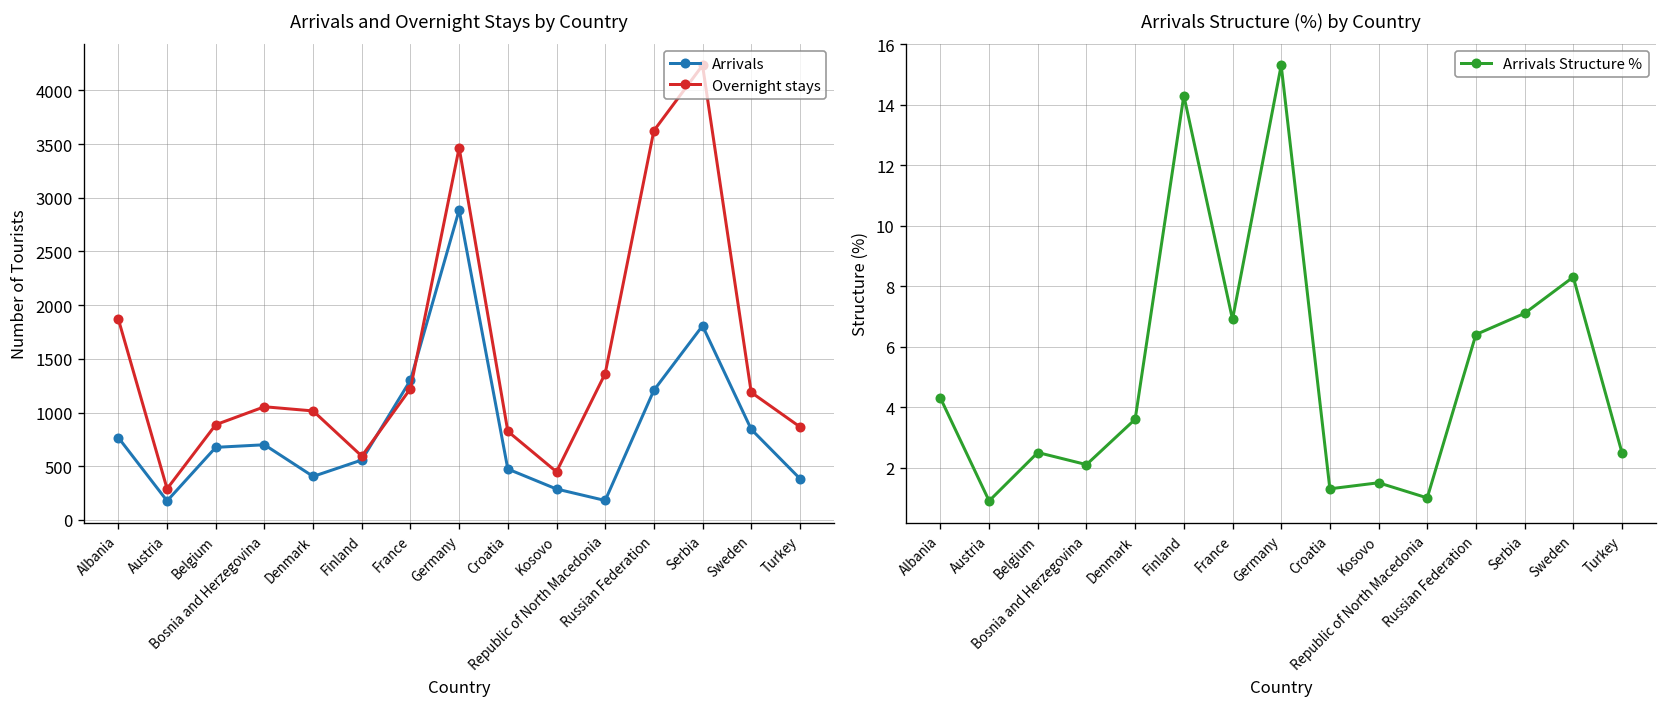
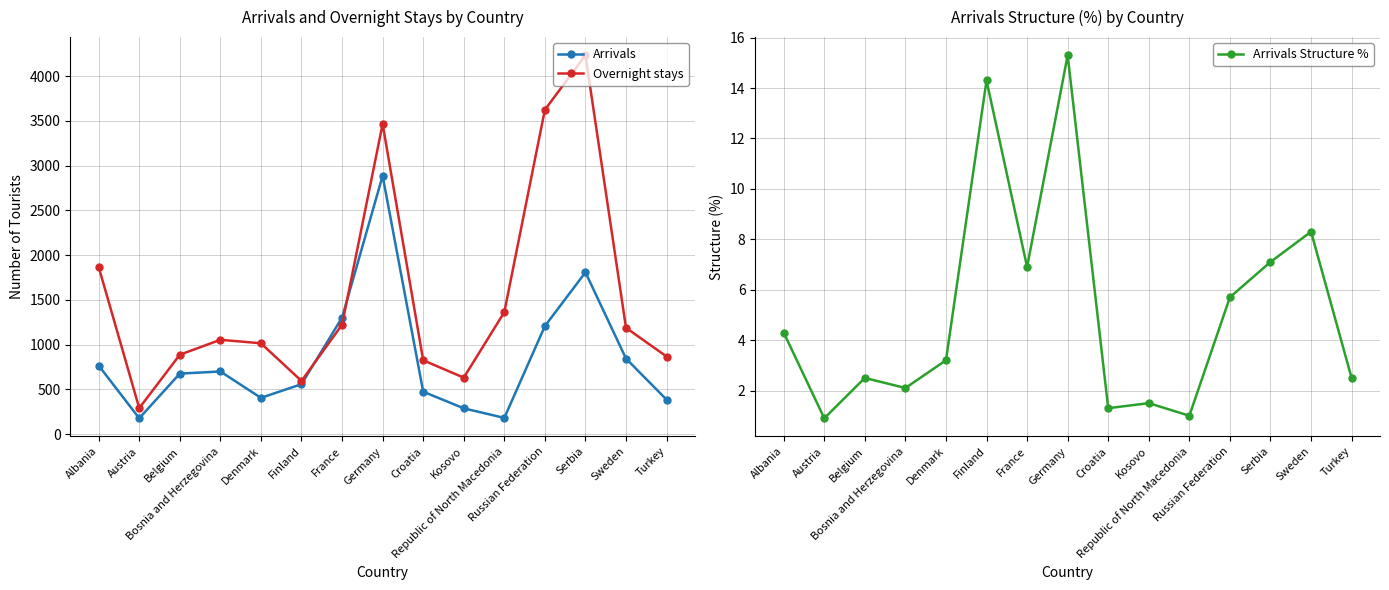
  {
    "Arrivals and Overnight Stays by Country": {
      "Arrivals": {
        "Albania": 800,
        "Austria": 200,
        "Belgium": 700,
        "Bosnia and Herzegovina": 700,
        "Denmark": 400,
        "Finland": 600,
        "France": 1300,
        "Germany": 2900,
        "Croatia": 500,
        "Kosovo": 300,
        "Republic of North Macedonia": 200,
        "Russian Federation": 1200,
        "Serbia": 1800,
        "Sweden": 800,
        "Turkey": 400
      },
      "Overnight stays": {
        "Albania": 1900,
        "Austria": 300,
        "Belgium": 900,
        "Bosnia and Herzegovina": 1100,
        "Denmark": 1000,
        "Finland": 600,
        "France": 1200,
        "Germany": 3500,
        "Croatia": 800,
-       "Kosovo": 400,
+       "Kosovo": 600,
        "Republic of North Macedonia": 1400,
        "Russian Federation": 3600,
        "Sweden": 1200,
        "Turkey": 900
      }
    },
    "Arrivals Structure (%) by Country": {
      "Albania": 4.3,
      "Austria": 0.9,
      "Belgium": 2.5,
      "Bosnia and Herzegovina": 2.1,
-     "Denmark": 3.6,
+     "Denmark": 3.2,
      "Finland": 14.3,
      "France": 6.9,
      "Germany": 15.3,
      "Croatia": 1.3,
      "Kosovo": 1.5,
      "Republic of North Macedonia": 1.0,
-     "Russian Federation": 6.4,
+     "Russian Federation": 5.7,
      "Serbia": 7.1,
      "Sweden": 8.3,
      "Turkey": 2.5
    }
  }
